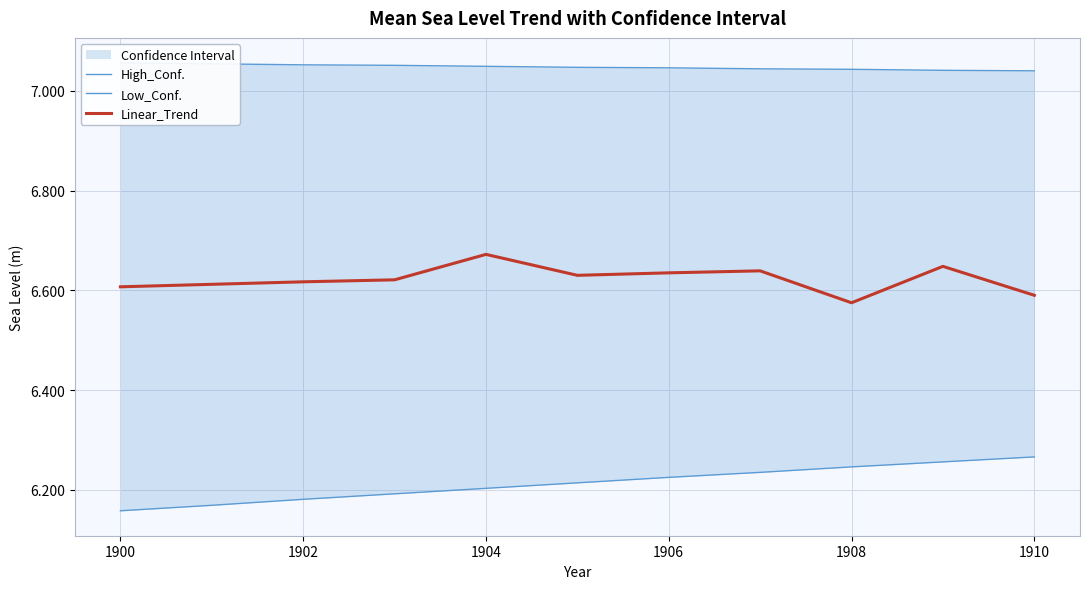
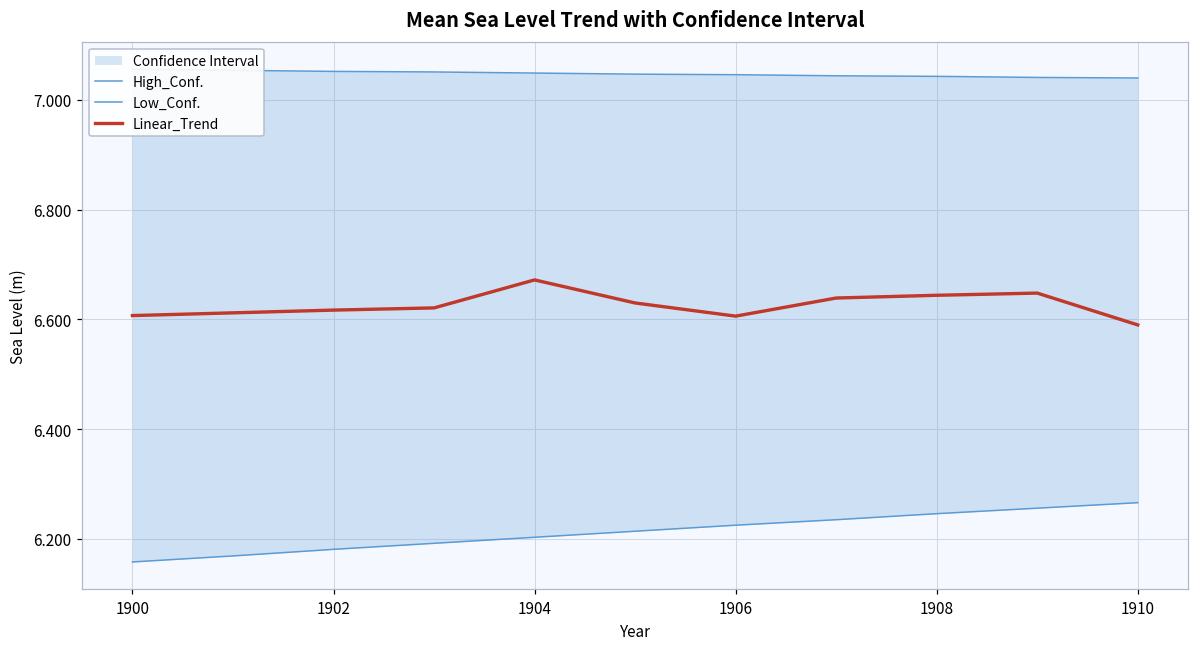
  {
    "Linear_Trend": {
      "1900": 6.61,
      "1902": 6.62,
      "1904": 6.67,
-     "1906": 6.64,
-     "1908": 6.58,
+     "1906": 6.61,
+     "1908": 6.64,
      "1910": 6.59
    }
  }
